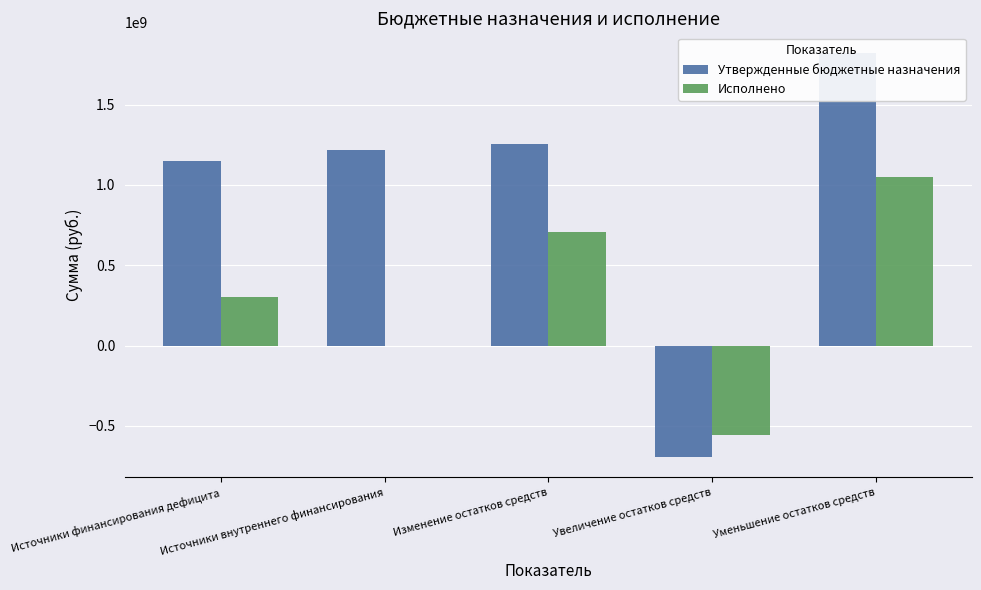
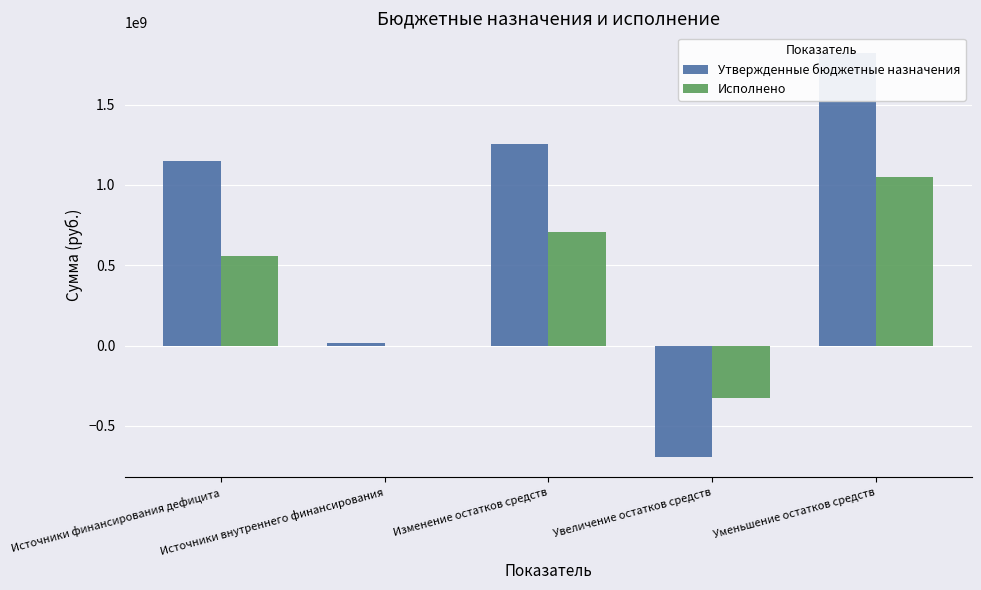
  {
    "Утвержденные бюджетные назначения": {
      "Источники финансирования дефицита": 1150000000,
-     "Источники внутреннего финансирования": 1220000000,
+     "Источники внутреннего финансирования": 20000000,
      "Изменение остатков средств": 1260000000,
      "Увеличение остатков средств": -690000000
    },
    "Исполнено": {
-     "Источники финансирования дефицита": 300000000,
+     "Источники финансирования дефицита": 560000000,
      "Источники внутреннего финансирования": 0,
      "Изменение остатков средств": 710000000,
-     "Увеличение остатков средств": -560000000,
+     "Увеличение остатков средств": -320000000,
      "Уменьшение остатков средств": 1050000000
    }
  }
